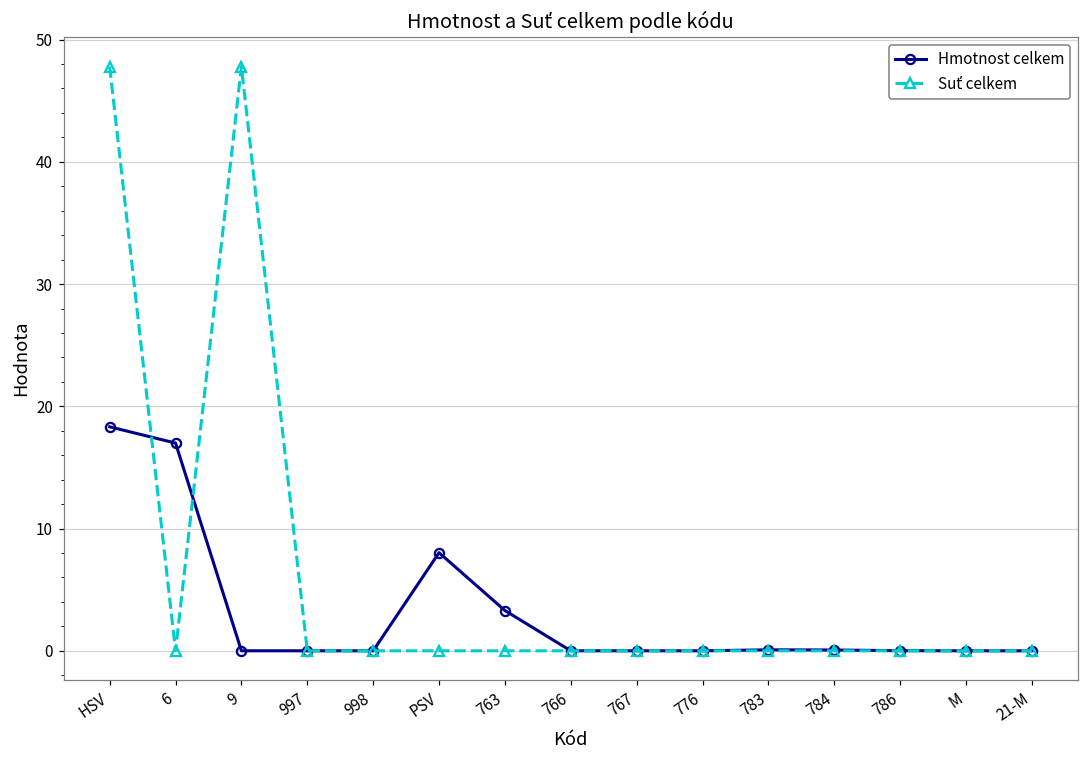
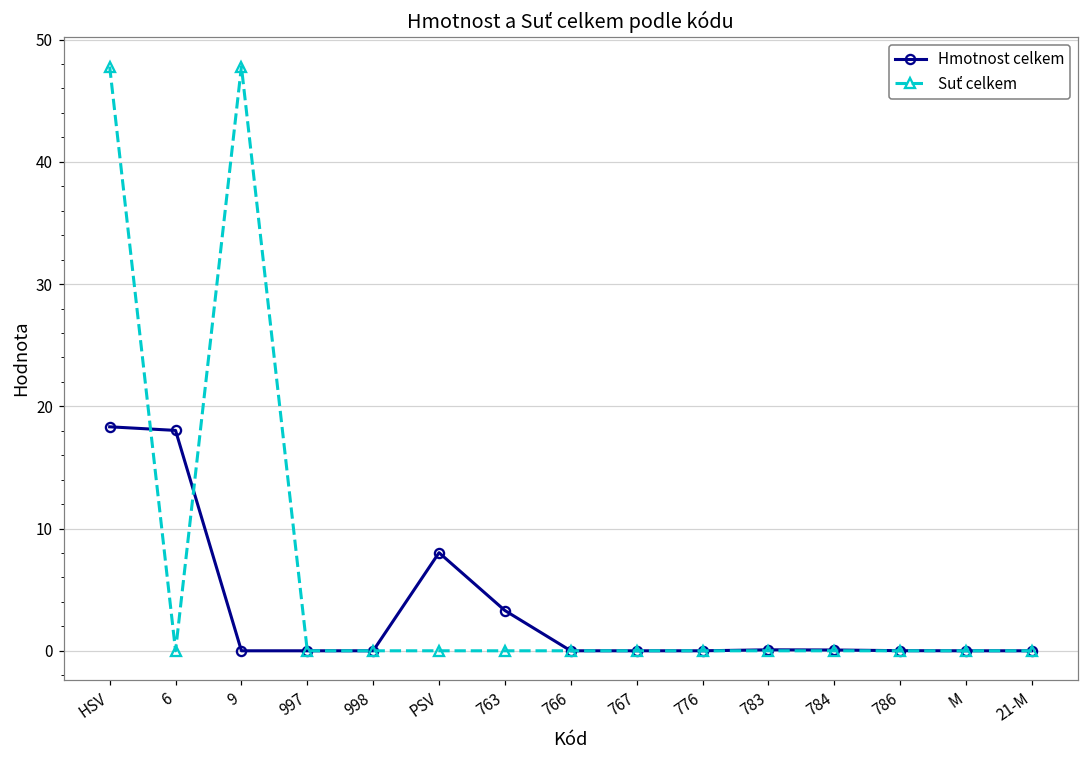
  {
    "Hmotnost celkem": {
      "HSV": 18.3,
-     "6": 17.0,
+     "6": 18.0,
      "9": 0.0,
      "PSV": 8.0,
      "763": 3.3
    },
    "Suť celkem": {
      "HSV": 47.8,
      "6": 0.0,
      "9": 47.8,
      "PSV": 0.0,
      "763": 0.0
    }
  }
